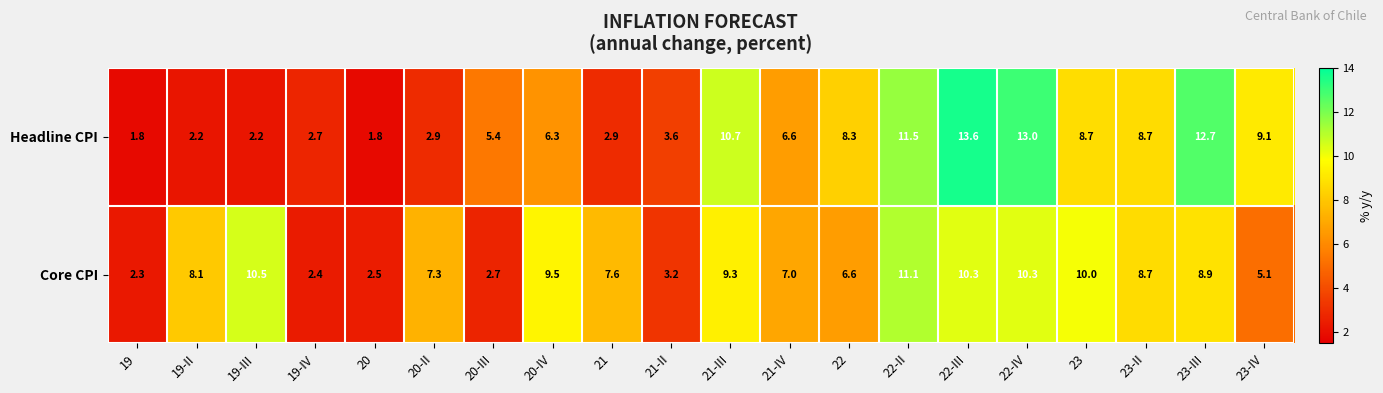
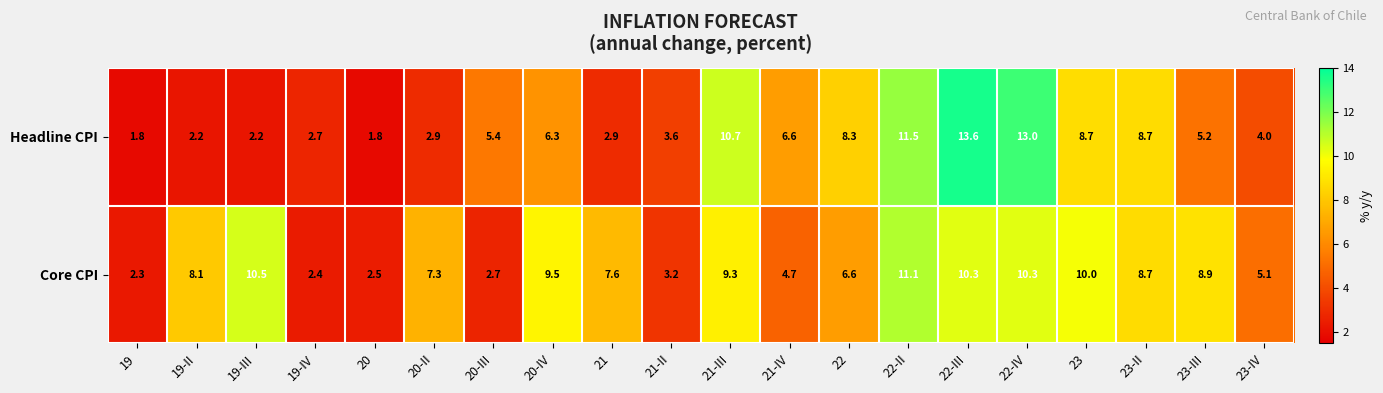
  {
    "Headline CPI": {
      "19": 1.8,
      "19-II": 2.2,
      "19-III": 2.2,
      "19-IV": 2.7,
      "20": 1.8,
      "20-II": 2.9,
      "20-III": 5.4,
      "20-IV": 6.3,
      "21": 2.9,
      "21-II": 3.6,
      "21-III": 10.7,
      "21-IV": 6.6,
      "22": 8.3,
      "22-II": 11.5,
      "22-III": 13.6,
      "22-IV": 13.0,
      "23": 8.7,
      "23-II": 8.7,
-     "23-III": 12.7,
-     "23-IV": 9.1
+     "23-III": 5.2,
+     "23-IV": 4.0
    },
    "Core CPI": {
      "19": 2.3,
      "19-II": 8.1,
      "19-III": 10.5,
      "19-IV": 2.4,
      "20": 2.5,
      "20-II": 7.3,
      "20-III": 2.7,
      "20-IV": 9.5,
      "21": 7.6,
      "21-II": 3.2,
      "21-III": 9.3,
-     "21-IV": 7.0,
+     "21-IV": 4.7,
      "22": 6.6,
      "22-II": 11.1,
      "22-III": 10.3,
      "22-IV": 10.3,
      "23": 10.0,
      "23-II": 8.7,
      "23-III": 8.9,
      "23-IV": 5.1
    }
  }
